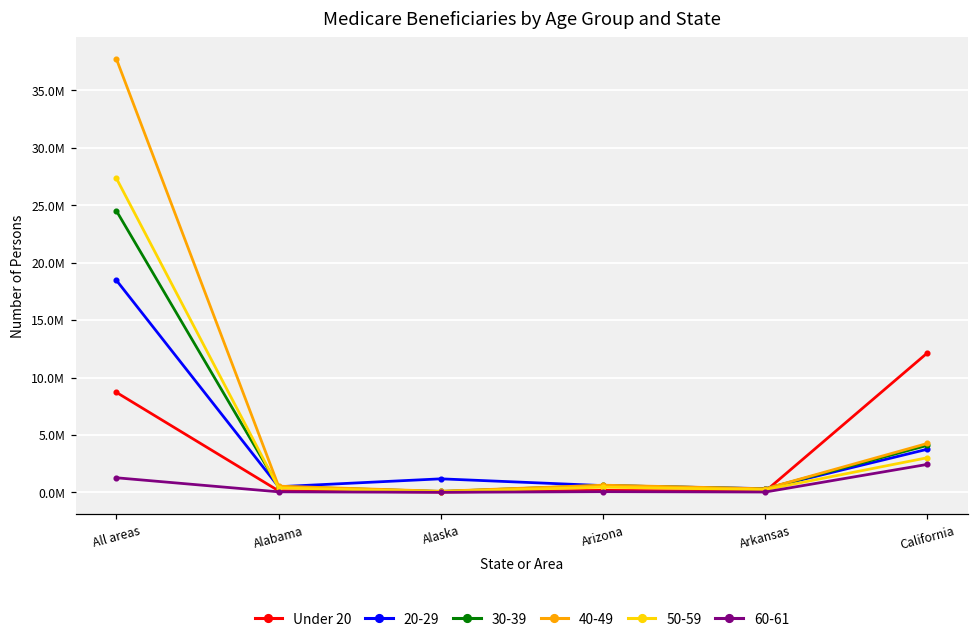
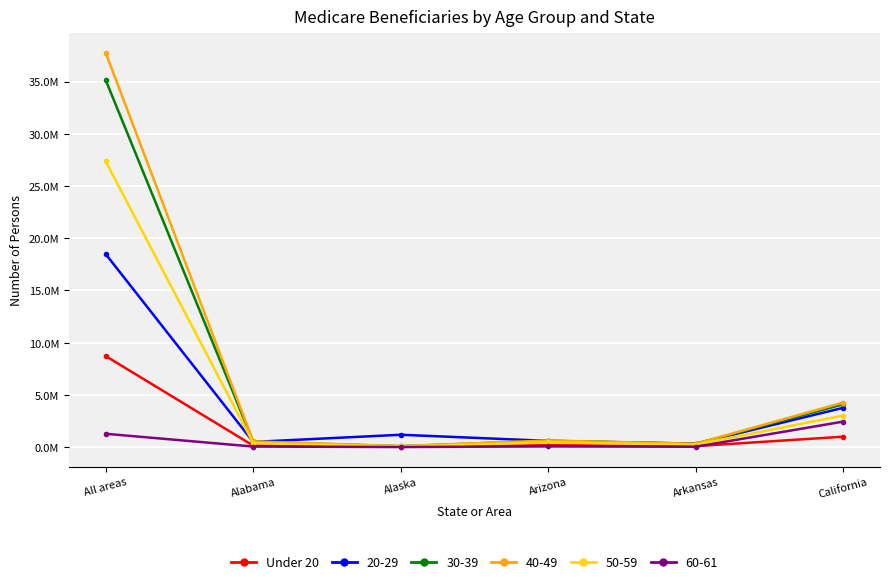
  {
    "Under 20": {
      "All areas": 8700000,
-     "California": 12100000
+     "California": 1000000
    },
    "20-29": {
      "All areas": 18500000,
      "Alaska": 1200000,
      "California": 3800000
    },
    "30-39": {
-     "All areas": 24500000
+     "All areas": 35100000
    },
    "60-61": {
      "All areas": 1300000,
      "California": 2400000
    }
  }
